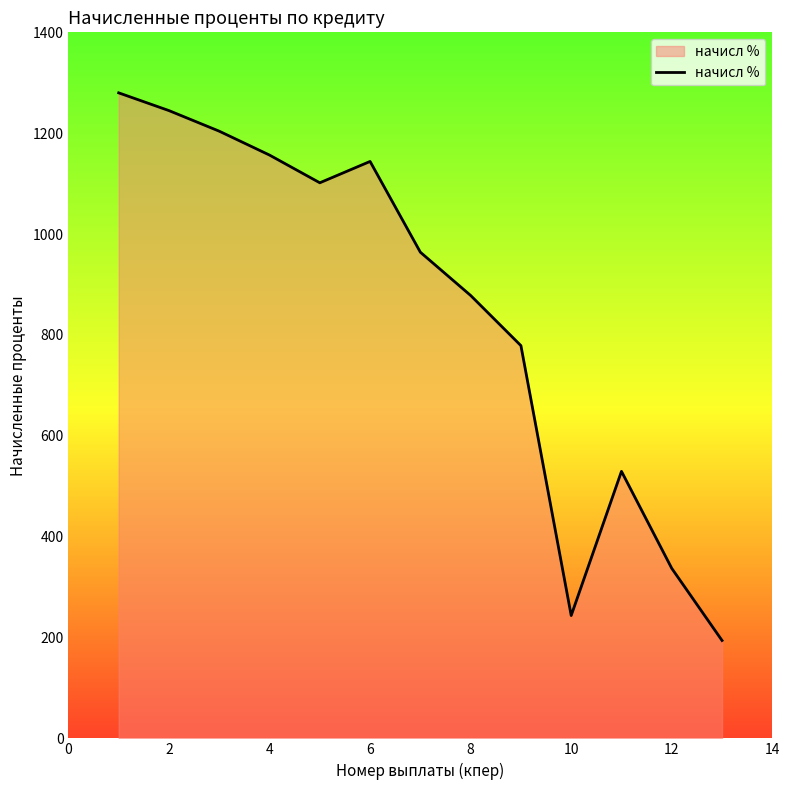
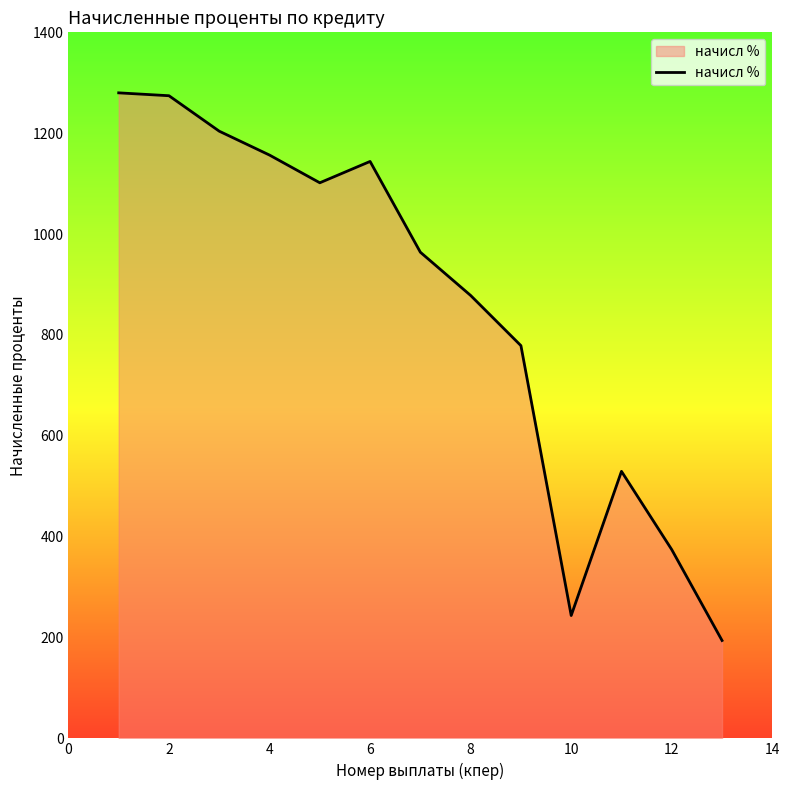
  {
-   "2": 1240,
+   "2": 1270,
    "4": 1160,
    "6": 1140,
    "8": 880,
    "10": 240,
-   "12": 340
+   "12": 370
  }
